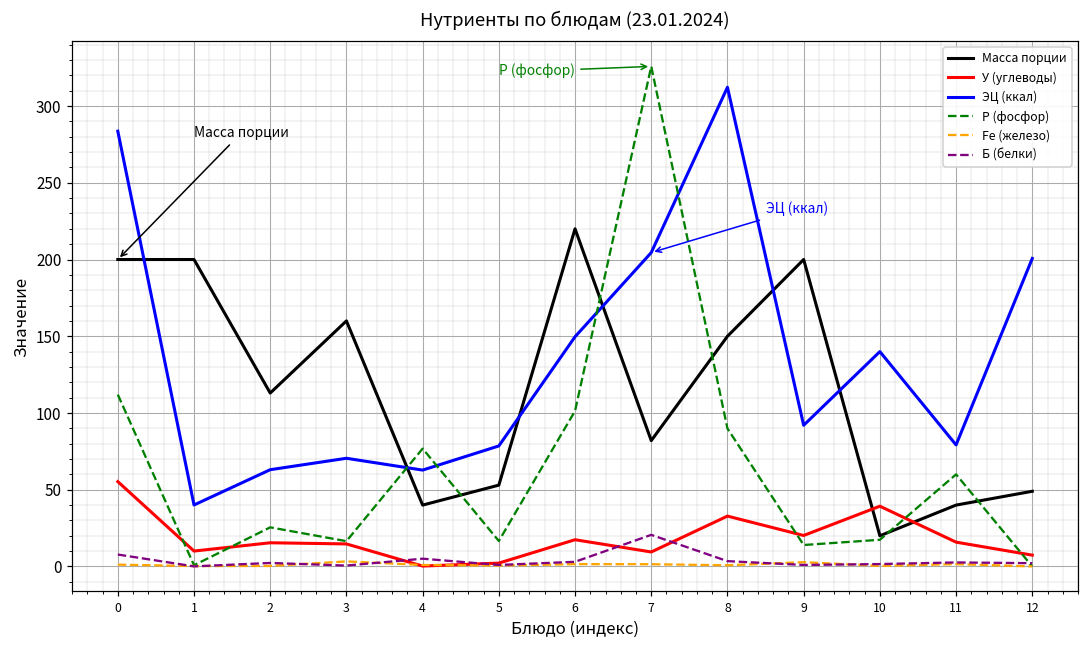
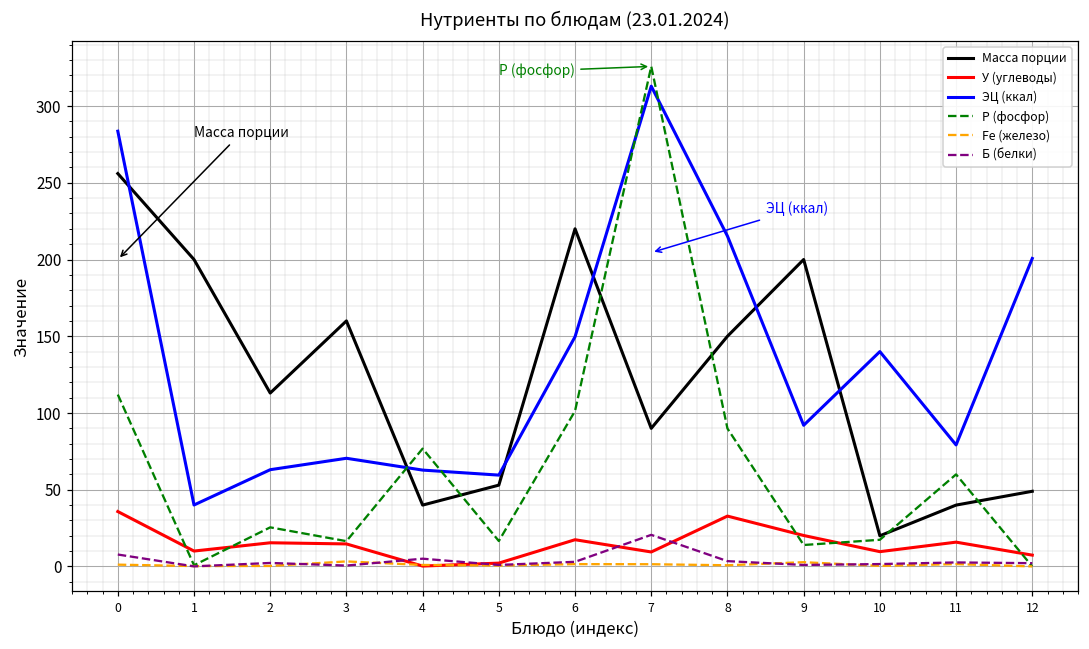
  {
    "Масса порции": {
-     "0": 200,
+     "0": 256,
      "1": 200,
      "2": 113,
      "3": 160,
      "4": 40,
      "5": 53,
      "6": 220,
-     "7": 82,
+     "7": 90,
      "8": 150,
      "9": 200,
      "10": 20,
      "11": 40,
      "12": 49
    },
    "У (углеводы)": {
-     "0": 55,
+     "0": 36,
      "1": 10,
      "2": 15,
      "6": 17,
      "7": 9,
      "8": 33,
      "9": 20,
-     "10": 39,
+     "10": 10,
      "11": 16,
      "12": 7
    },
    "ЭЦ (ккал)": {
      "0": 284,
      "1": 40,
      "2": 63,
      "3": 71,
      "4": 63,
-     "5": 79,
+     "5": 60,
      "6": 150,
-     "7": 205,
-     "8": 312,
+     "7": 313,
+     "8": 215,
      "9": 92,
      "10": 140,
      "11": 79,
      "12": 201
    },
    "Р (фосфор)": {
      "0": 112,
      "2": 26,
      "4": 77,
      "5": 17,
      "6": 101,
      "7": 326,
      "8": 90,
      "9": 14,
      "10": 17,
      "11": 60
    },
    "Fe (железо)": {
      "0": 1,
      "2": 0,
      "3": 3,
      "7": 1,
      "8": 1
    },
    "Б (белки)": {
      "0": 8,
      "2": 2,
      "3": 1,
      "4": 5,
      "7": 21,
      "8": 3,
      "12": 2
    }
  }
